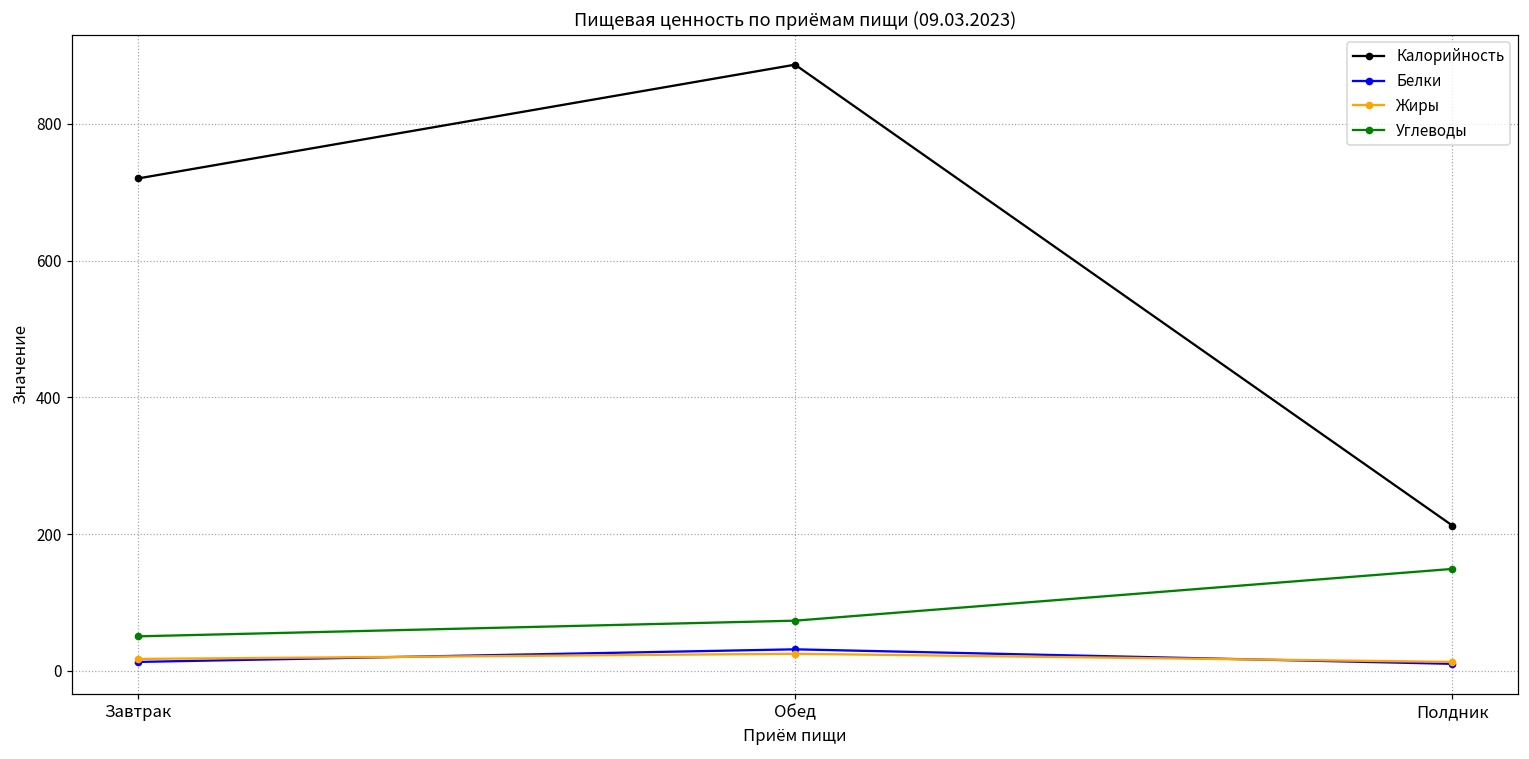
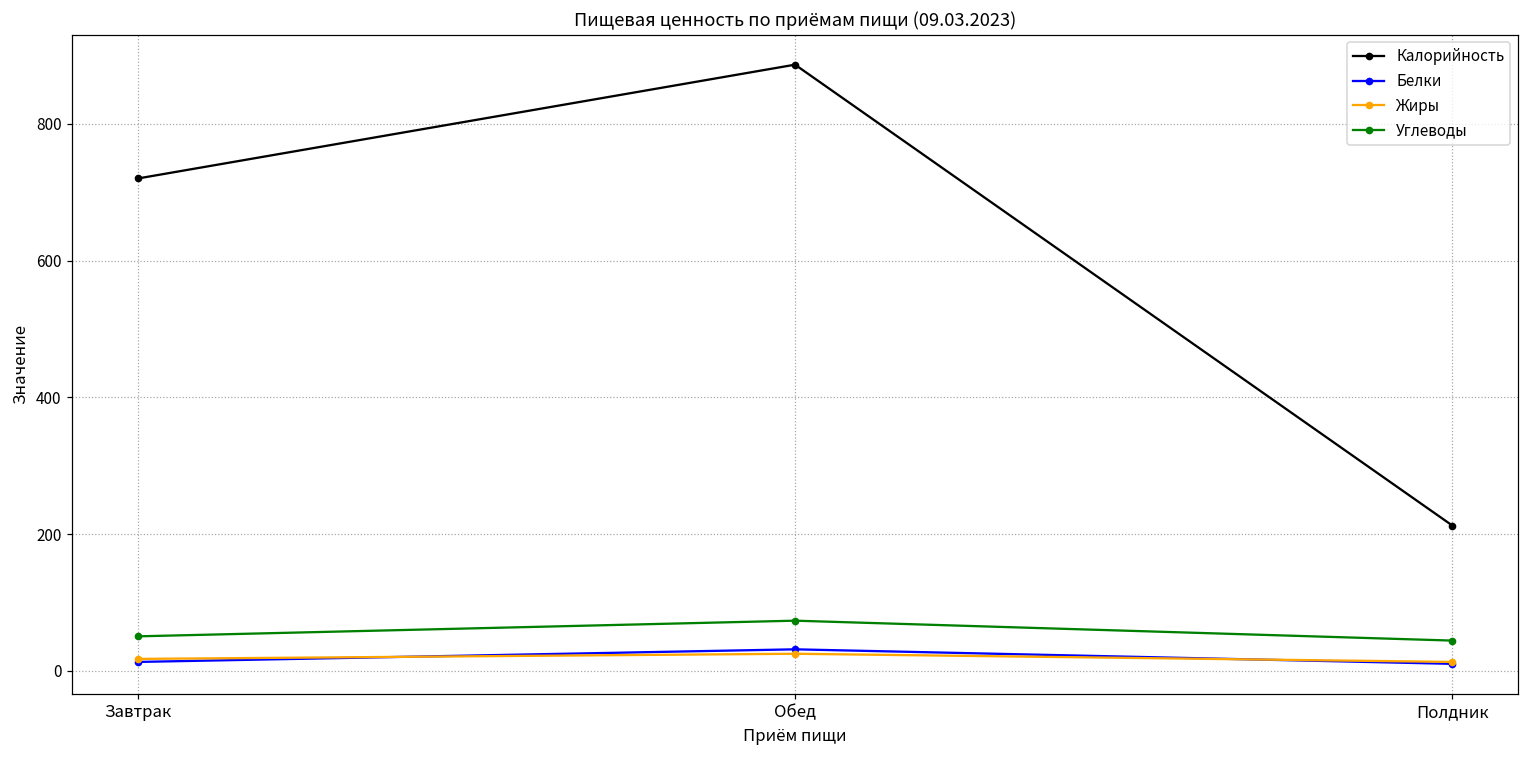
  {
    "Калорийность": {
      "Завтрак": 720,
      "Обед": 890,
      "Полдник": 210
    },
    "Белки": {
      "Завтрак": 10,
      "Обед": 30
    },
    "Жиры": {
      "Завтрак": 20,
      "Обед": 20
    },
    "Углеводы": {
      "Завтрак": 50,
      "Обед": 70,
-     "Полдник": 150
+     "Полдник": 40
    }
  }
